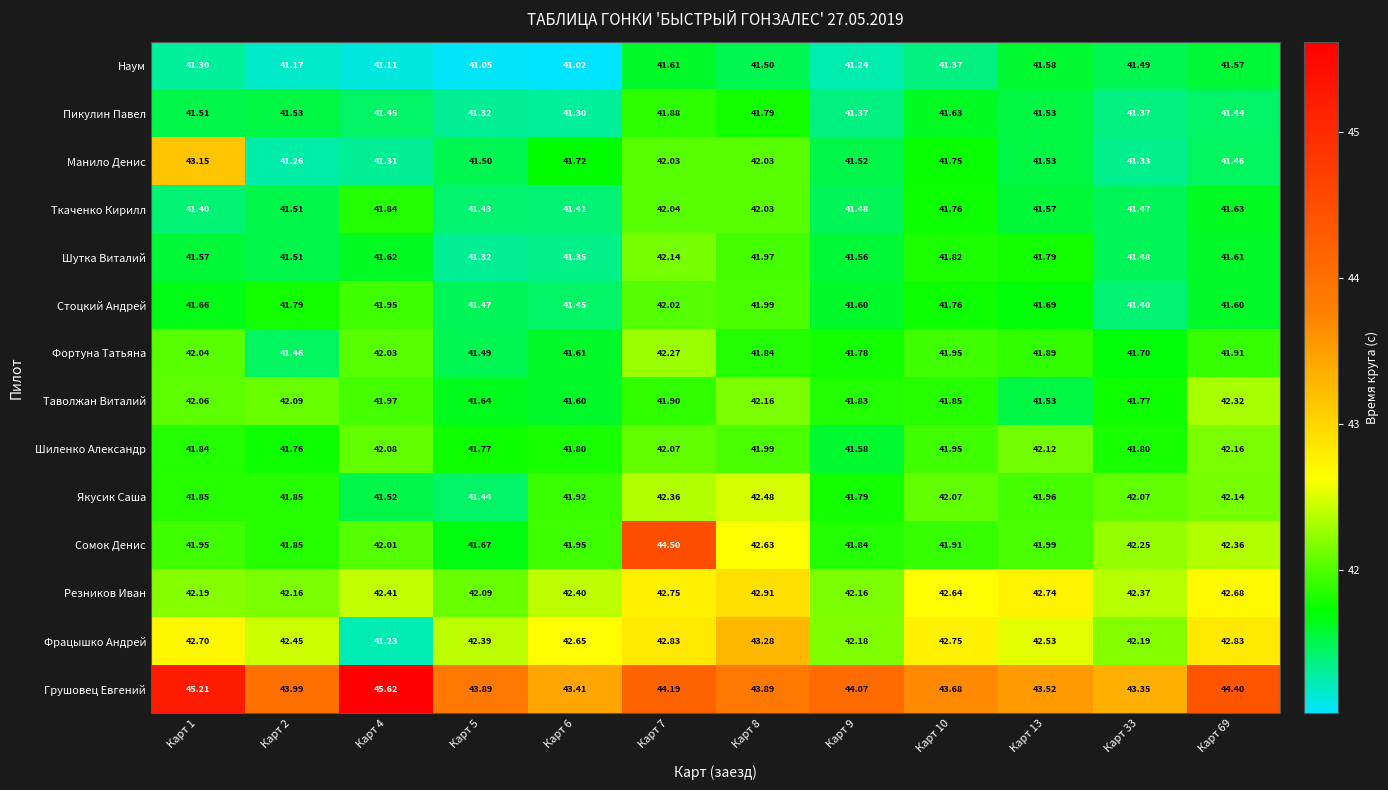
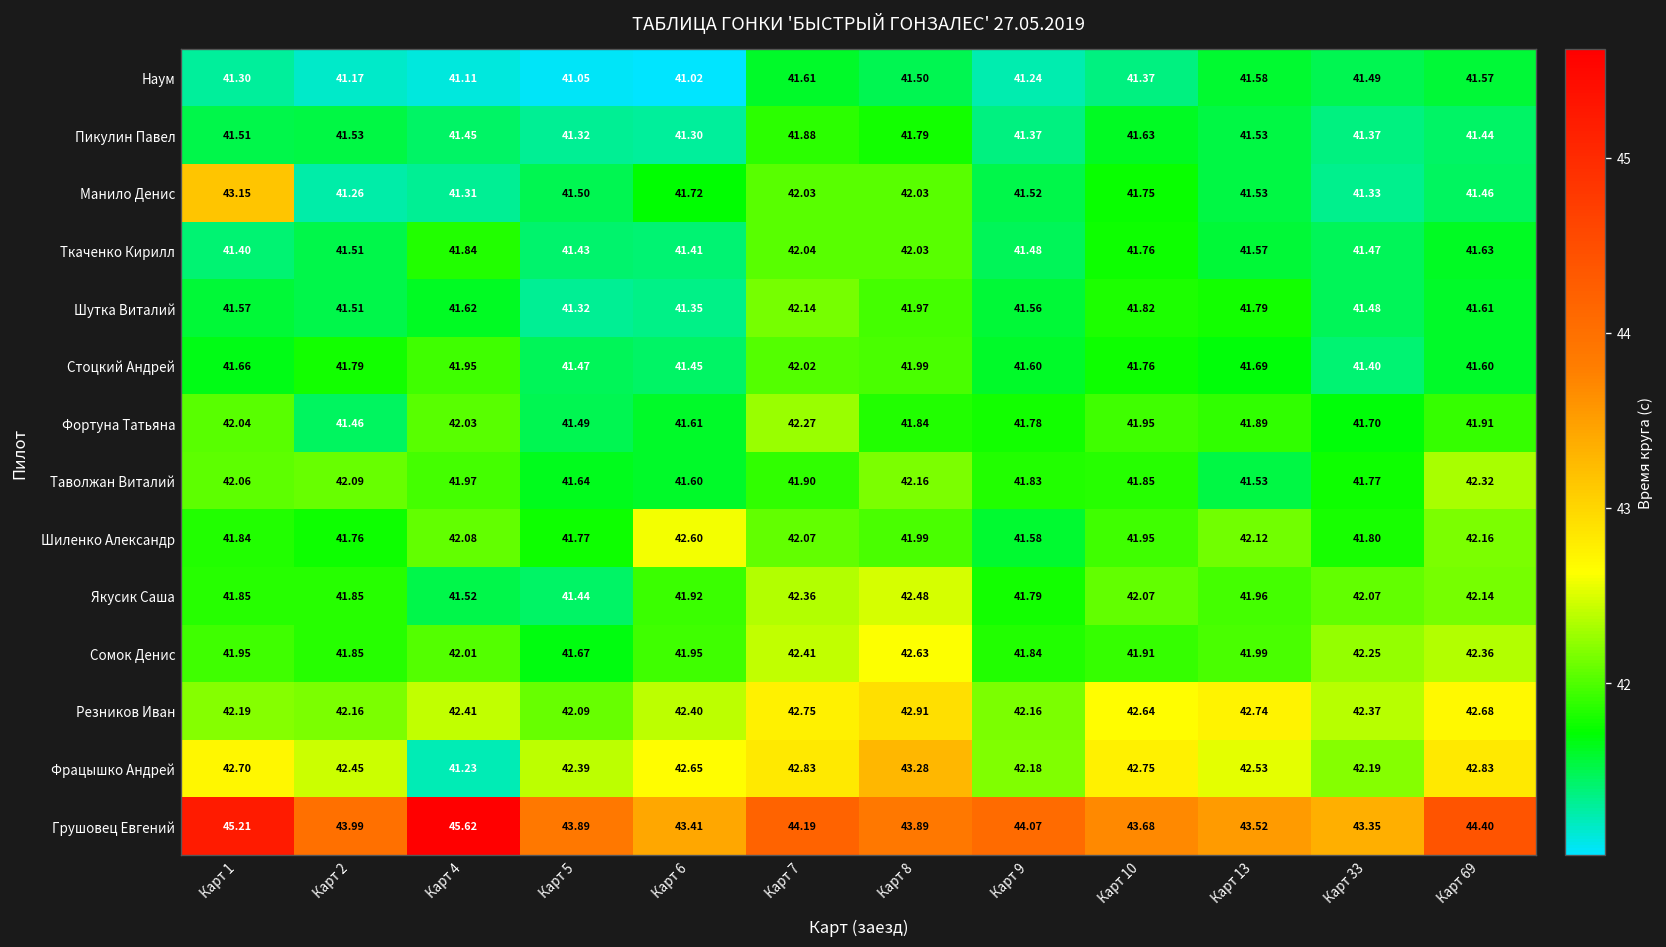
  {
    "Наум": {
      "Карт 1": 41.30,
      "Карт 2": 41.17,
      "Карт 4": 41.11,
      "Карт 5": 41.05,
      "Карт 6": 41.02,
      "Карт 7": 41.61,
      "Карт 8": 41.50,
      "Карт 9": 41.24,
      "Карт 10": 41.37,
      "Карт 13": 41.58,
      "Карт 33": 41.49,
      "Карт 69": 41.57
    },
    "Пикулин Павел": {
      "Карт 1": 41.51,
      "Карт 2": 41.53,
      "Карт 4": 41.45,
      "Карт 5": 41.32,
      "Карт 6": 41.30,
      "Карт 7": 41.88,
      "Карт 8": 41.79,
      "Карт 9": 41.37,
      "Карт 10": 41.63,
      "Карт 13": 41.53,
      "Карт 33": 41.37,
      "Карт 69": 41.44
    },
    "Манило Денис": {
      "Карт 1": 43.15,
      "Карт 2": 41.26,
      "Карт 4": 41.31,
      "Карт 5": 41.50,
      "Карт 6": 41.72,
      "Карт 7": 42.03,
      "Карт 8": 42.03,
      "Карт 9": 41.52,
      "Карт 10": 41.75,
      "Карт 13": 41.53,
      "Карт 33": 41.33,
      "Карт 69": 41.46
    },
    "Ткаченко Кирилл": {
      "Карт 1": 41.40,
      "Карт 2": 41.51,
      "Карт 4": 41.84,
      "Карт 5": 41.43,
      "Карт 6": 41.41,
      "Карт 7": 42.04,
      "Карт 8": 42.03,
      "Карт 9": 41.48,
      "Карт 10": 41.76,
      "Карт 13": 41.57,
      "Карт 33": 41.47,
      "Карт 69": 41.63
    },
    "Шутка Виталий": {
      "Карт 1": 41.57,
      "Карт 2": 41.51,
      "Карт 4": 41.62,
      "Карт 5": 41.32,
      "Карт 6": 41.35,
      "Карт 7": 42.14,
      "Карт 8": 41.97,
      "Карт 9": 41.56,
      "Карт 10": 41.82,
      "Карт 13": 41.79,
      "Карт 33": 41.48,
      "Карт 69": 41.61
    },
    "Стоцкий Андрей": {
      "Карт 1": 41.66,
      "Карт 2": 41.79,
      "Карт 4": 41.95,
      "Карт 5": 41.47,
      "Карт 6": 41.45,
      "Карт 7": 42.02,
      "Карт 8": 41.99,
      "Карт 9": 41.60,
      "Карт 10": 41.76,
      "Карт 13": 41.69,
      "Карт 33": 41.40,
      "Карт 69": 41.60
    },
    "Фортуна Татьяна": {
      "Карт 1": 42.04,
      "Карт 2": 41.46,
      "Карт 4": 42.03,
      "Карт 5": 41.49,
      "Карт 6": 41.61,
      "Карт 7": 42.27,
      "Карт 8": 41.84,
      "Карт 9": 41.78,
      "Карт 10": 41.95,
      "Карт 13": 41.89,
      "Карт 33": 41.70,
      "Карт 69": 41.91
    },
    "Таволжан Виталий": {
      "Карт 1": 42.06,
      "Карт 2": 42.09,
      "Карт 4": 41.97,
      "Карт 5": 41.64,
      "Карт 6": 41.60,
      "Карт 7": 41.90,
      "Карт 8": 42.16,
      "Карт 9": 41.83,
      "Карт 10": 41.85,
      "Карт 13": 41.53,
      "Карт 33": 41.77,
      "Карт 69": 42.32
    },
    "Шиленко Александр": {
      "Карт 1": 41.84,
      "Карт 2": 41.76,
      "Карт 4": 42.08,
      "Карт 5": 41.77,
-     "Карт 6": 41.80,
+     "Карт 6": 42.60,
      "Карт 7": 42.07,
      "Карт 8": 41.99,
      "Карт 9": 41.58,
      "Карт 10": 41.95,
      "Карт 13": 42.12,
      "Карт 33": 41.80,
      "Карт 69": 42.16
    },
    "Якусик Саша": {
      "Карт 1": 41.85,
      "Карт 2": 41.85,
      "Карт 4": 41.52,
      "Карт 5": 41.44,
      "Карт 6": 41.92,
      "Карт 7": 42.36,
      "Карт 8": 42.48,
      "Карт 9": 41.79,
      "Карт 10": 42.07,
      "Карт 13": 41.96,
      "Карт 33": 42.07,
      "Карт 69": 42.14
    },
    "Сомок Денис": {
      "Карт 1": 41.95,
      "Карт 2": 41.85,
      "Карт 4": 42.01,
      "Карт 5": 41.67,
      "Карт 6": 41.95,
-     "Карт 7": 44.50,
+     "Карт 7": 42.41,
      "Карт 8": 42.63,
      "Карт 9": 41.84,
      "Карт 10": 41.91,
      "Карт 13": 41.99,
      "Карт 33": 42.25,
      "Карт 69": 42.36
    },
    "Резников Иван": {
      "Карт 1": 42.19,
      "Карт 2": 42.16,
      "Карт 4": 42.41,
      "Карт 5": 42.09,
      "Карт 6": 42.40,
      "Карт 7": 42.75,
      "Карт 8": 42.91,
      "Карт 9": 42.16,
      "Карт 10": 42.64,
      "Карт 13": 42.74,
      "Карт 33": 42.37,
      "Карт 69": 42.68
    },
    "Фрацышко Андрей": {
      "Карт 1": 42.70,
      "Карт 2": 42.45,
      "Карт 4": 41.23,
      "Карт 5": 42.39,
      "Карт 6": 42.65,
      "Карт 7": 42.83,
      "Карт 8": 43.28,
      "Карт 9": 42.18,
      "Карт 10": 42.75,
      "Карт 13": 42.53,
      "Карт 33": 42.19,
      "Карт 69": 42.83
    },
    "Грушовец Евгений": {
      "Карт 1": 45.21,
      "Карт 2": 43.99,
      "Карт 4": 45.62,
      "Карт 5": 43.89,
      "Карт 6": 43.41,
      "Карт 7": 44.19,
      "Карт 8": 43.89,
      "Карт 9": 44.07,
      "Карт 10": 43.68,
      "Карт 13": 43.52,
      "Карт 33": 43.35,
      "Карт 69": 44.40
    }
  }
